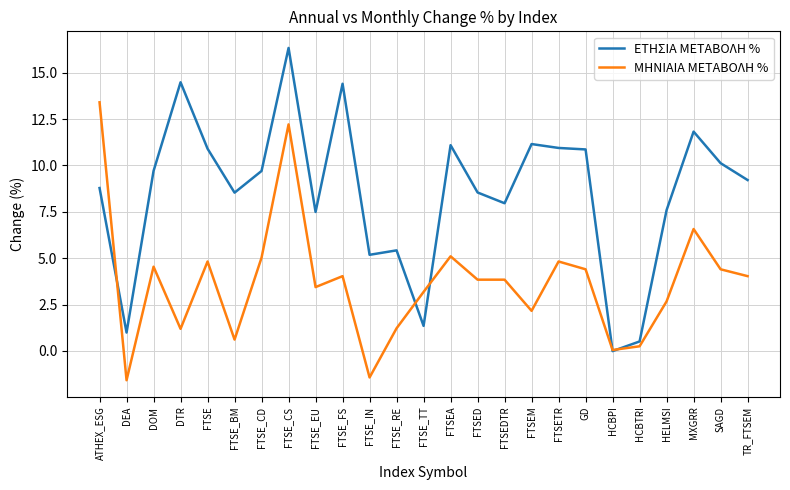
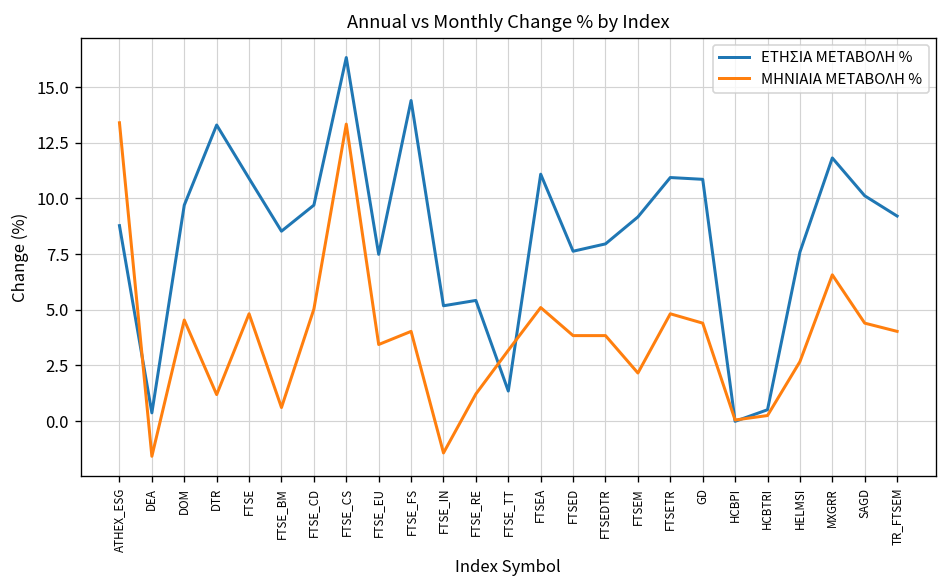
  {
    "ΕΤΗΣΙΑ ΜΕΤΑΒΟΛΗ %": {
      "ATHEX_ESG": 8.8,
-     "DEA": 1.0,
+     "DEA": 0.4,
      "DOM": 9.7,
-     "DTR": 14.5,
+     "DTR": 13.3,
      "FTSE": 10.9,
      "FTSE_BM": 8.5,
      "FTSE_CD": 9.7,
      "FTSE_CS": 16.3,
      "FTSE_EU": 7.5,
      "FTSE_FS": 14.4,
      "FTSE_IN": 5.2,
      "FTSE_RE": 5.4,
      "FTSE_TT": 1.4,
      "FTSEA": 11.1,
-     "FTSED": 8.5,
+     "FTSED": 7.6,
      "FTSEDTR": 8.0,
-     "FTSEM": 11.2,
+     "FTSEM": 9.2,
      "FTSETR": 10.9,
      "GD": 10.9,
      "HCBTRI": 0.5,
      "HELMSI": 7.6,
      "MXGRR": 11.8,
      "SAGD": 10.1,
      "TR_FTSEM": 9.2
    },
    "ΜΗΝΙΑΙΑ ΜΕΤΑΒΟΛΗ %": {
      "ATHEX_ESG": 13.4,
      "DEA": -1.6,
      "DOM": 4.5,
      "DTR": 1.2,
      "FTSE": 4.8,
      "FTSE_BM": 0.6,
      "FTSE_CD": 5.0,
-     "FTSE_CS": 12.2,
+     "FTSE_CS": 13.3,
      "FTSE_EU": 3.4,
      "FTSE_FS": 4.0,
      "FTSE_IN": -1.4,
      "FTSE_RE": 1.2,
      "FTSE_TT": 3.2,
      "FTSEA": 5.1,
      "FTSED": 3.8,
      "FTSEDTR": 3.8,
      "FTSEM": 2.2,
      "FTSETR": 4.8,
      "GD": 4.4,
      "HCBTRI": 0.3,
      "HELMSI": 2.7,
      "MXGRR": 6.6,
      "SAGD": 4.4,
      "TR_FTSEM": 4.0
    }
  }
